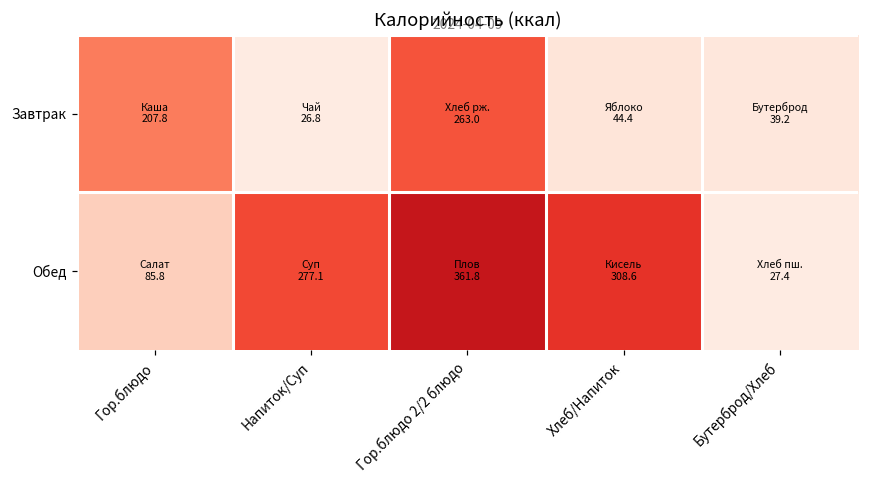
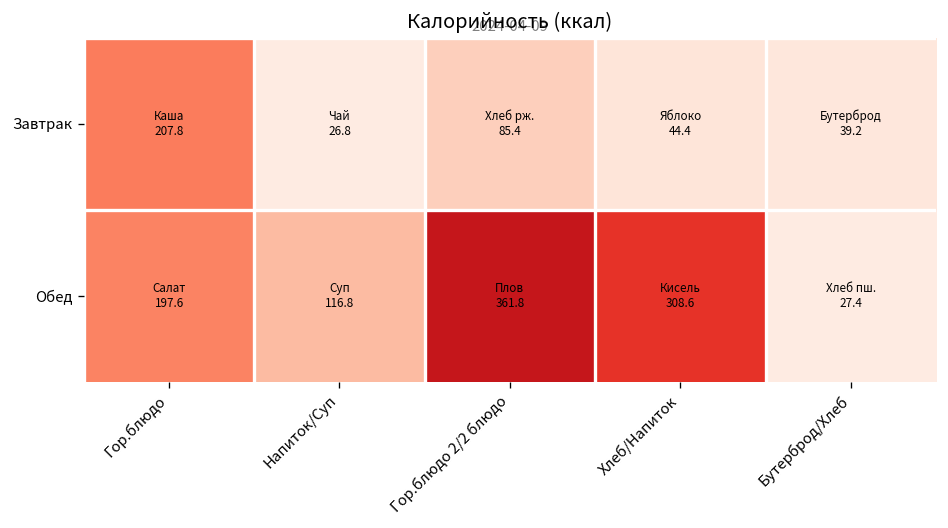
  {
    "Завтрак": {
      "Гор.блюдо": 207.8,
      "Напиток/Суп": 26.8,
-     "Гор.блюдо 2/2 блюдо": 263.0,
+     "Гор.блюдо 2/2 блюдо": 85.4,
      "Хлеб/Напиток": 44.4,
      "Бутерброд/Хлеб": 39.2
    },
    "Обед": {
-     "Гор.блюдо": 85.8,
-     "Напиток/Суп": 277.1,
+     "Гор.блюдо": 197.6,
+     "Напиток/Суп": 116.8,
      "Гор.блюдо 2/2 блюдо": 361.8,
      "Хлеб/Напиток": 308.6,
      "Бутерброд/Хлеб": 27.4
    }
  }
